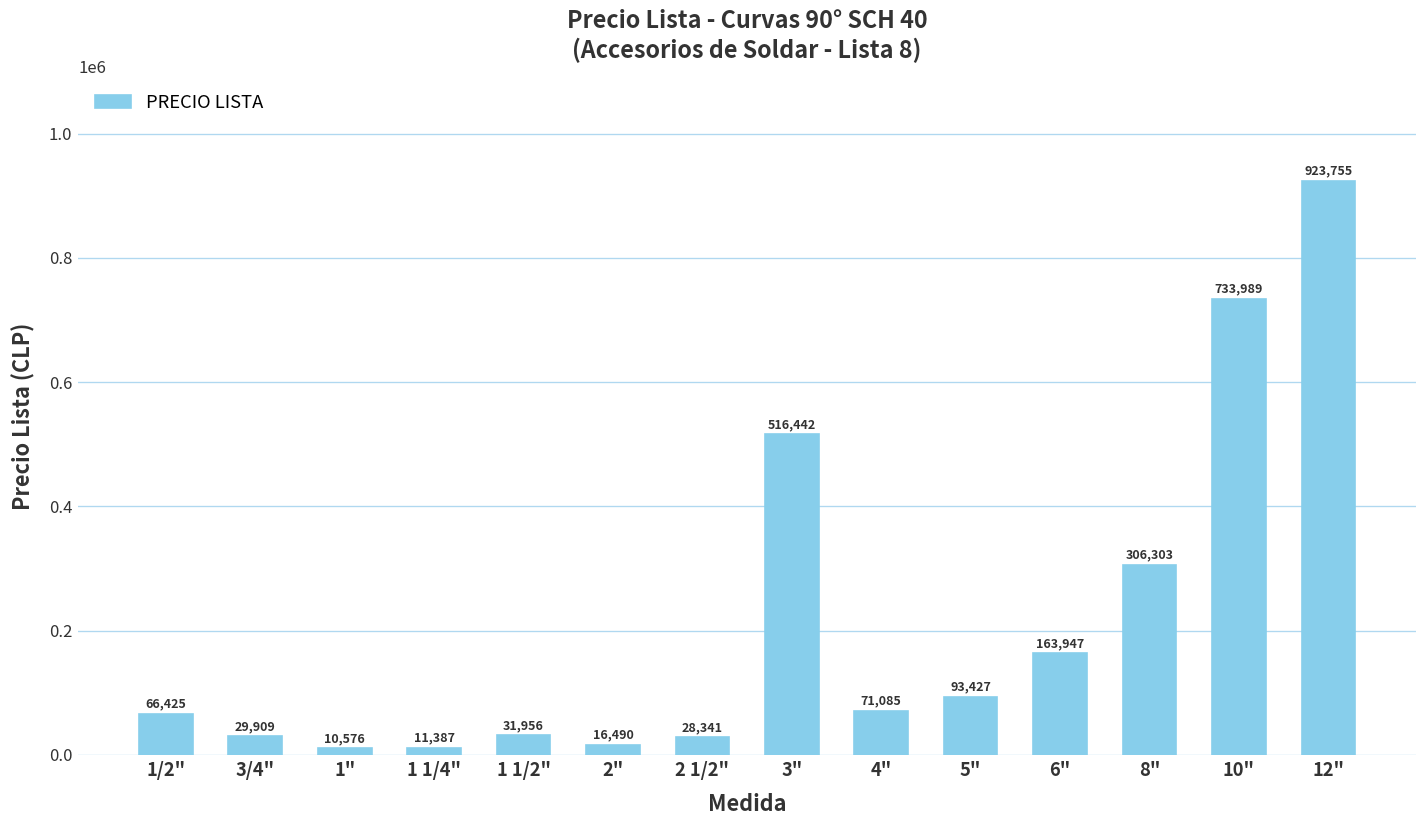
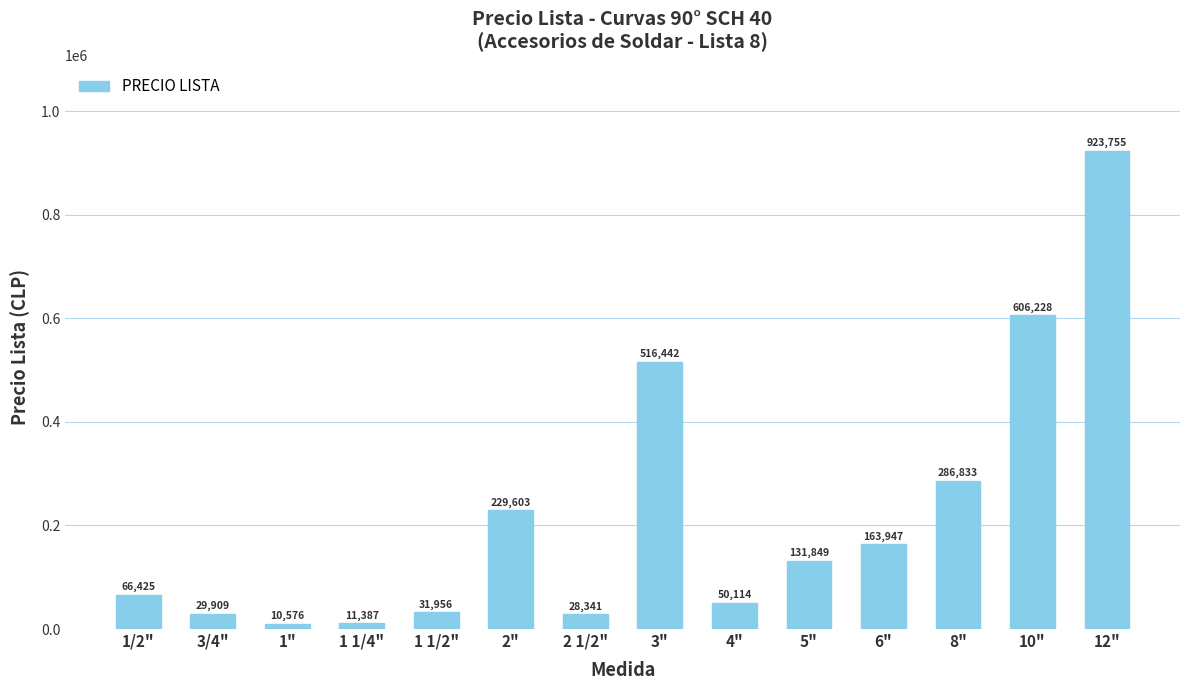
  {
    "1/2\"": "66,425",
    "3/4\"": "29,909",
    "1\"": "10,576",
    "1 1/4\"": "11,387",
    "1 1/2\"": "31,956",
-   "2\"": "16,490",
+   "2\"": "229,603",
    "2 1/2\"": "28,341",
    "3\"": "516,442",
-   "4\"": "71,085",
-   "5\"": "93,427",
+   "4\"": "50,114",
+   "5\"": "131,849",
    "6\"": "163,947",
-   "8\"": "306,303",
-   "10\"": "733,989",
+   "8\"": "286,833",
+   "10\"": "606,228",
    "12\"": "923,755"
  }
